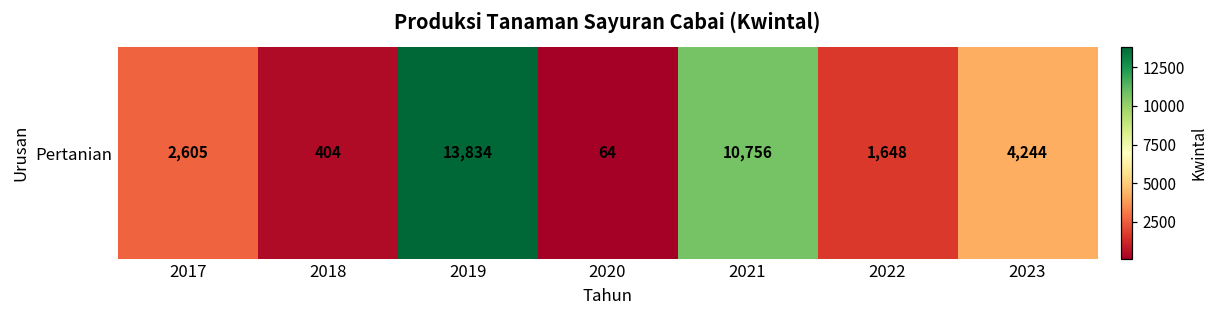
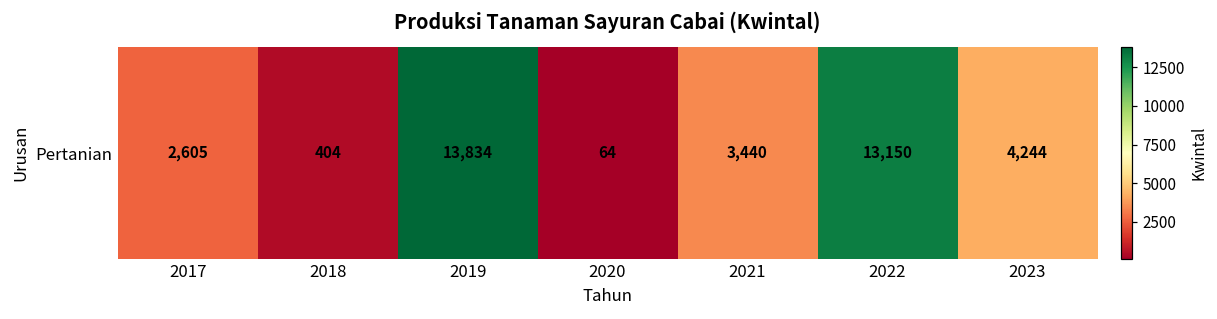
  {
    "Pertanian": {
      "2017": "2,605",
      "2018": "404",
      "2019": "13,834",
      "2020": "64",
-     "2021": "10,756",
-     "2022": "1,648",
+     "2021": "3,440",
+     "2022": "13,150",
      "2023": "4,244"
    }
  }
